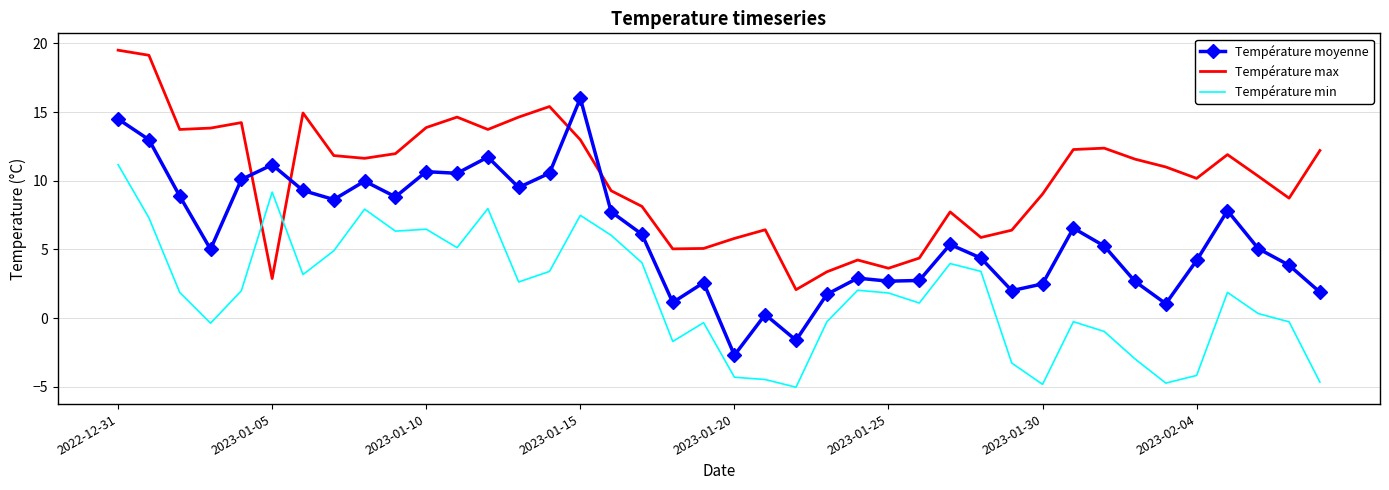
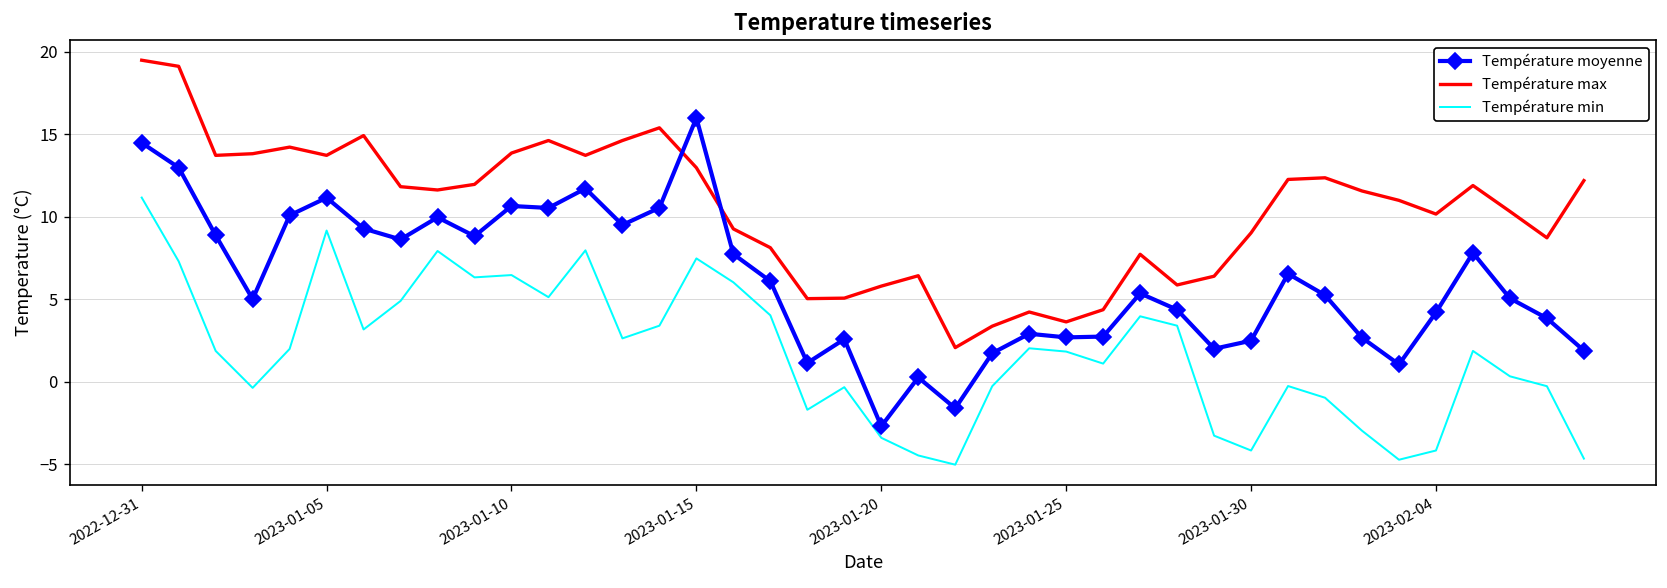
  {
    "Température moyenne": {
      "2022-12-31": 14.5,
      "2023-01-05": 11.2,
      "2023-01-10": 10.7,
      "2023-01-15": 16.0,
      "2023-01-20": -2.7,
      "2023-01-25": 2.7,
      "2023-01-30": 2.5,
      "2023-02-04": 4.2
    },
    "Température max": {
      "2022-12-31": 19.5,
-     "2023-01-05": 2.9,
+     "2023-01-05": 13.7,
      "2023-01-10": 13.9,
      "2023-01-15": 13.0,
      "2023-01-20": 5.8,
      "2023-01-25": 3.6,
      "2023-01-30": 9.0,
      "2023-02-04": 10.2
    },
    "Température min": {
      "2022-12-31": 11.2,
      "2023-01-05": 9.2,
      "2023-01-10": 6.5,
      "2023-01-15": 7.5,
-     "2023-01-20": -4.3,
+     "2023-01-20": -3.4,
      "2023-01-25": 1.8,
-     "2023-01-30": -4.8,
+     "2023-01-30": -4.2,
      "2023-02-04": -4.2
    }
  }
